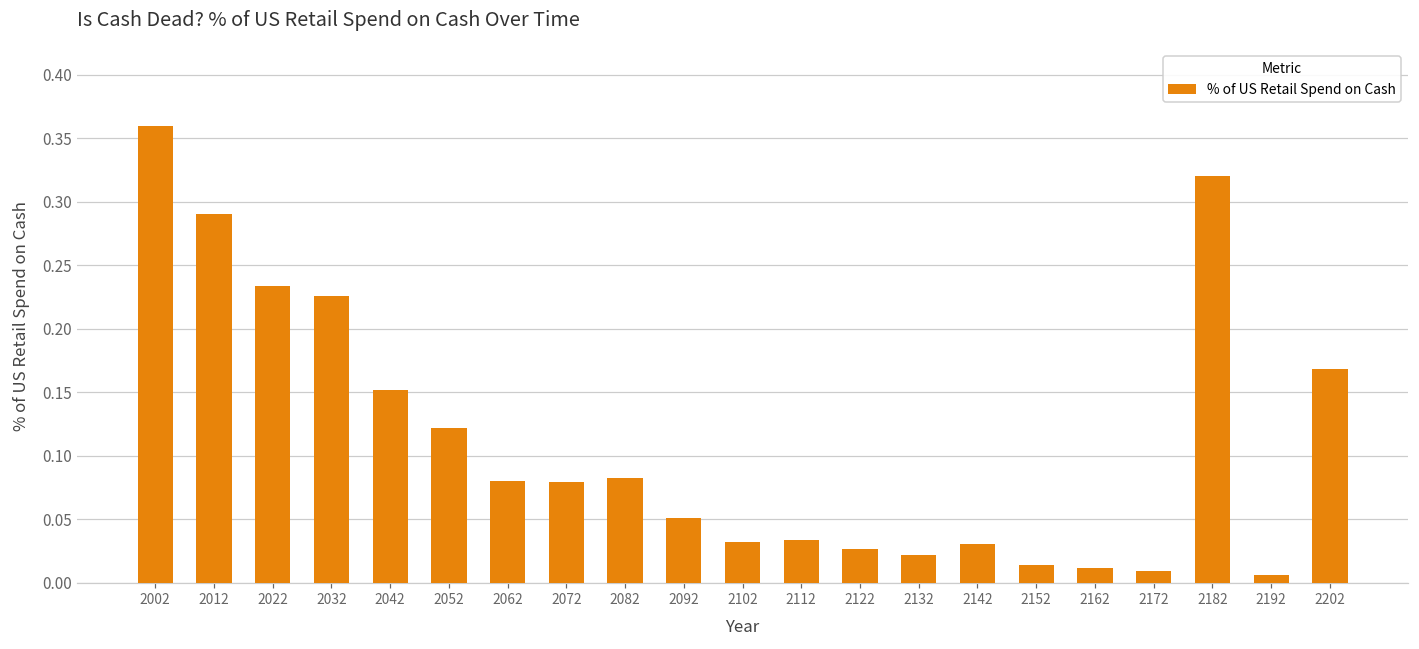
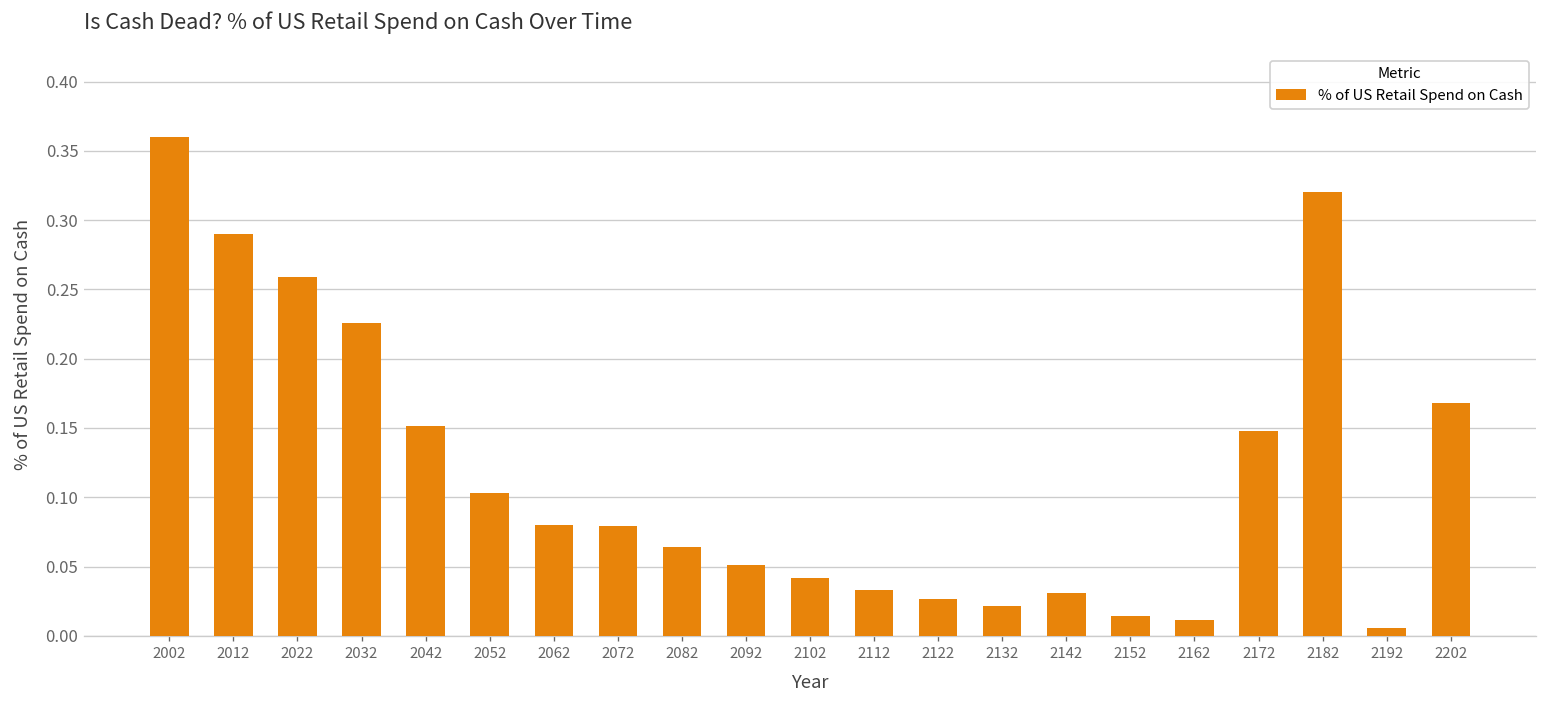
  {
    "2002": 0.360,
    "2012": 0.290,
-   "2022": 0.234,
+   "2022": 0.259,
    "2032": 0.226,
    "2042": 0.152,
-   "2052": 0.122,
+   "2052": 0.103,
    "2062": 0.080,
    "2072": 0.079,
-   "2082": 0.083,
+   "2082": 0.064,
    "2092": 0.051,
-   "2102": 0.032,
+   "2102": 0.041,
    "2112": 0.033,
    "2122": 0.027,
    "2132": 0.022,
    "2142": 0.031,
    "2152": 0.014,
    "2162": 0.011,
-   "2172": 0.009,
+   "2172": 0.148,
    "2182": 0.321,
    "2192": 0.006,
    "2202": 0.168
  }
